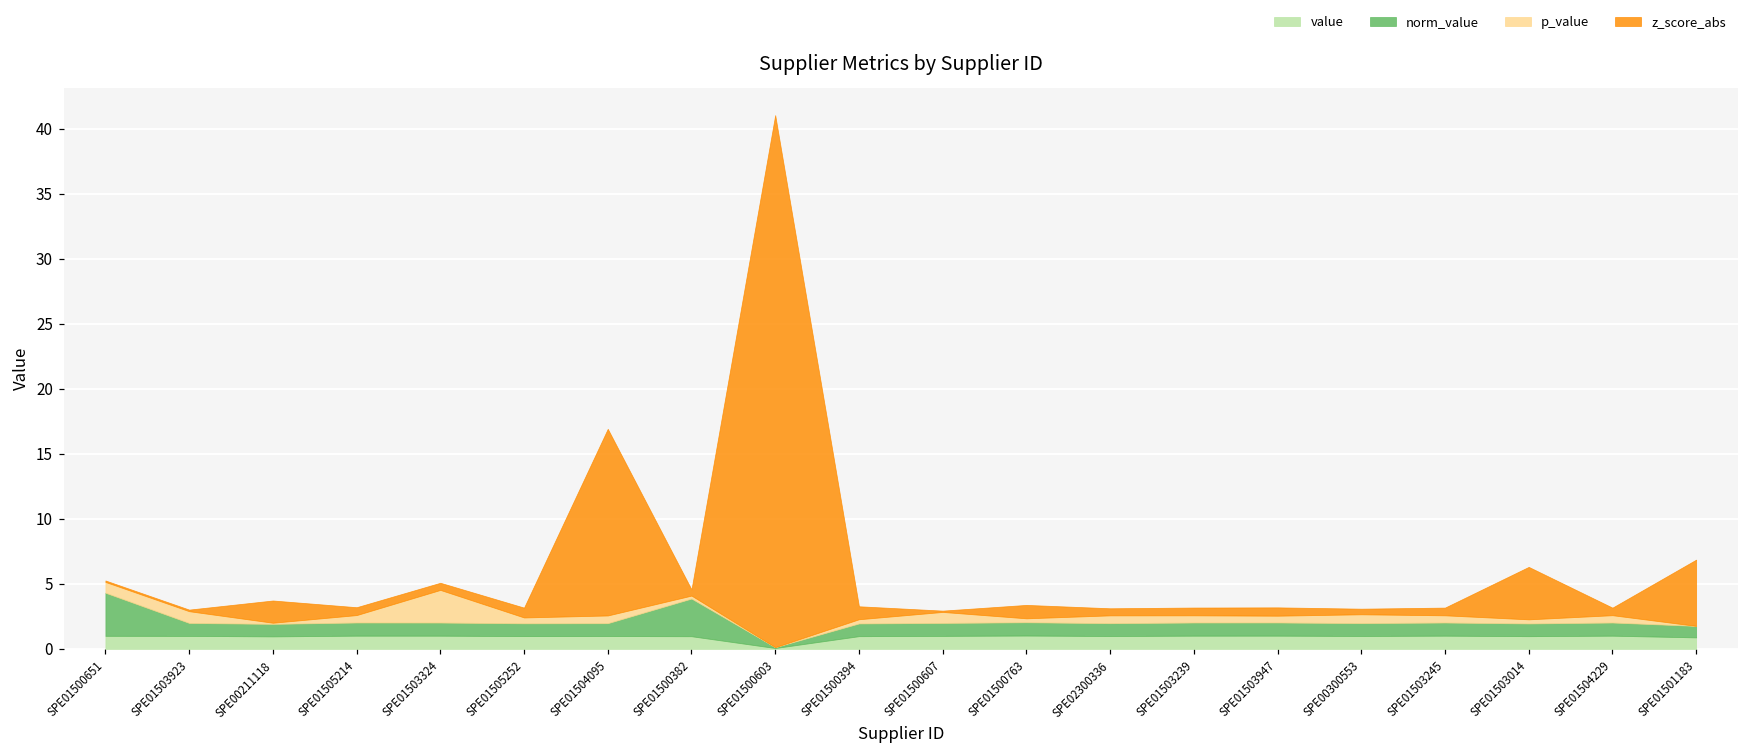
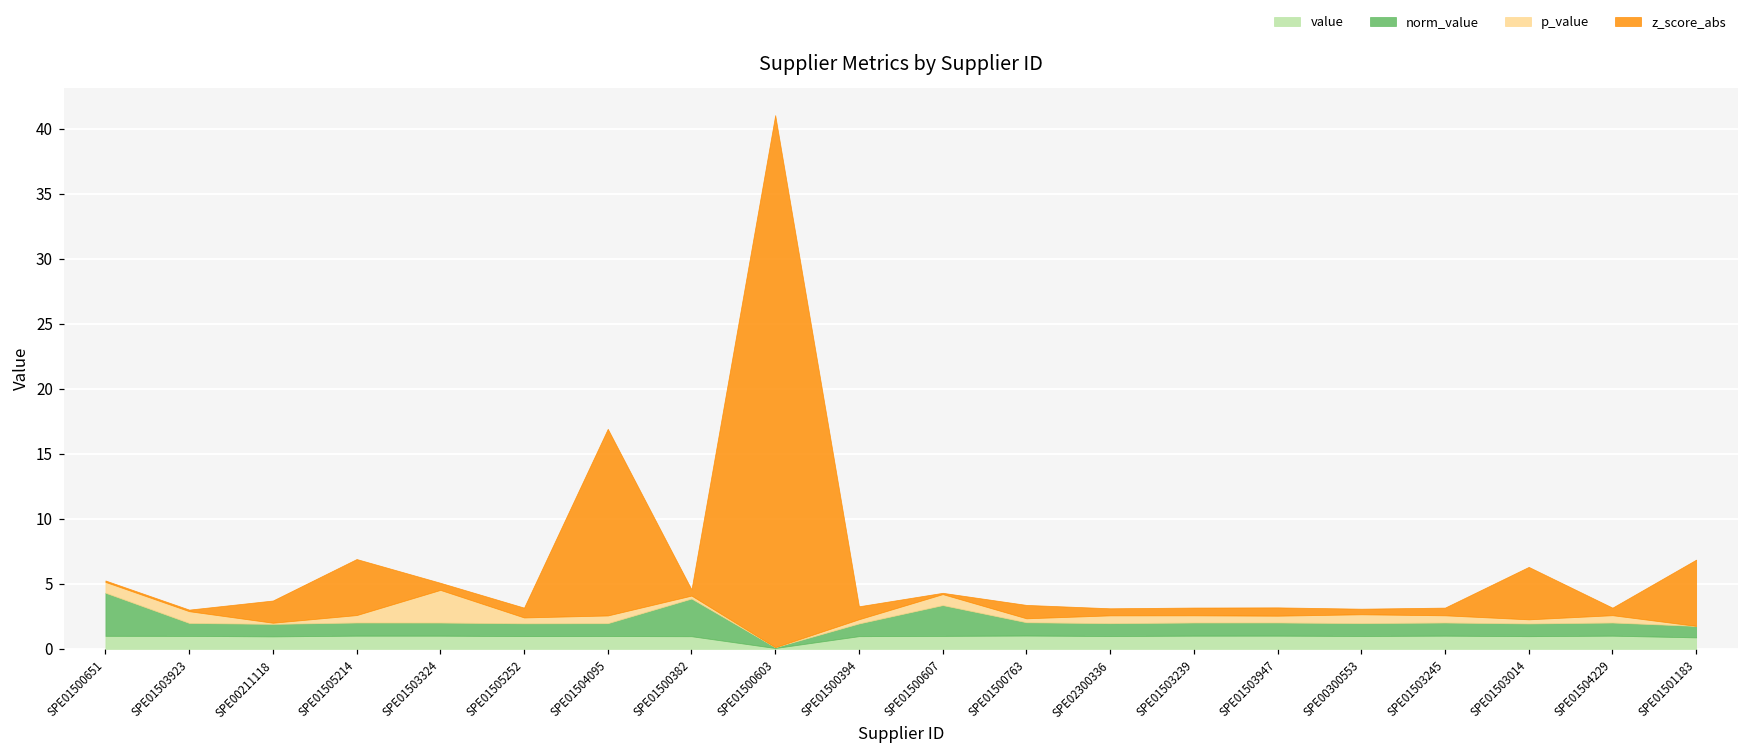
  {
    "value": {
      "SPE01500651": 1.0,
      "SPE01503923": 1.0,
      "SPE00211118": 1.0,
      "SPE01505214": 1.0,
      "SPE01503324": 1.0,
      "SPE01505252": 1.0,
      "SPE01504095": 1.0,
      "SPE01500382": 1.0,
      "SPE01500394": 1.0,
      "SPE01500607": 1.0,
      "SPE01500763": 1.0,
      "SPE02300336": 1.0,
      "SPE01503239": 1.0,
      "SPE01503947": 1.0,
      "SPE00300553": 1.0,
      "SPE01503245": 1.0,
      "SPE01503014": 1.0,
      "SPE01504229": 1.0,
      "SPE01501183": 0.9
    },
    "norm_value": {
      "SPE01500651": 3.3,
      "SPE01503923": 1.0,
      "SPE01505214": 1.0,
      "SPE01503324": 1.0,
      "SPE01505252": 1.0,
      "SPE01504095": 1.0,
      "SPE01500382": 2.9,
      "SPE01500394": 1.0,
-     "SPE01500607": 1.0,
+     "SPE01500607": 2.4,
      "SPE01500763": 1.0,
      "SPE02300336": 1.0,
      "SPE01503239": 1.0,
      "SPE01503947": 1.0,
      "SPE00300553": 1.0,
      "SPE01503245": 1.0,
      "SPE01503014": 1.0,
      "SPE01504229": 1.0
    },
    "p_value": {
      "SPE01505214": 0.6,
      "SPE01503324": 2.5,
      "SPE01505252": 0.5,
      "SPE01504095": 0.6,
      "SPE01500382": 0.2,
      "SPE01500394": 0.3,
      "SPE01500763": 0.3,
      "SPE02300336": 0.6,
      "SPE01503239": 0.6,
      "SPE01503947": 0.5,
      "SPE00300553": 0.7,
      "SPE01503245": 0.6,
      "SPE01503014": 0.3,
      "SPE01504229": 0.6
    },
    "z_score_abs": {
      "SPE00211118": 1.7,
-     "SPE01505214": 0.6,
+     "SPE01505214": 4.3,
      "SPE01503324": 0.5,
      "SPE01505252": 0.8,
      "SPE01504095": 14.4,
      "SPE01500382": 0.5,
      "SPE01500603": 40.9,
      "SPE01500394": 1.0,
      "SPE01500763": 1.0,
      "SPE02300336": 0.5,
      "SPE01503239": 0.6,
      "SPE01503947": 0.6,
      "SPE00300553": 0.4,
      "SPE01503245": 0.6,
      "SPE01503014": 4.0,
      "SPE01504229": 0.6,
      "SPE01501183": 5.1
    }
  }
